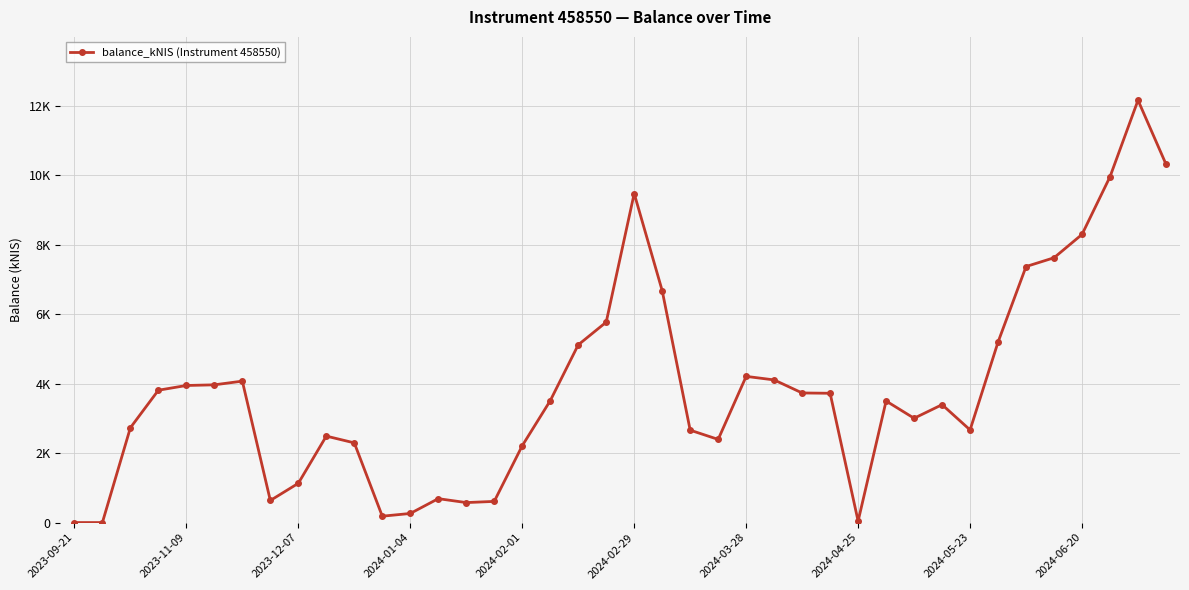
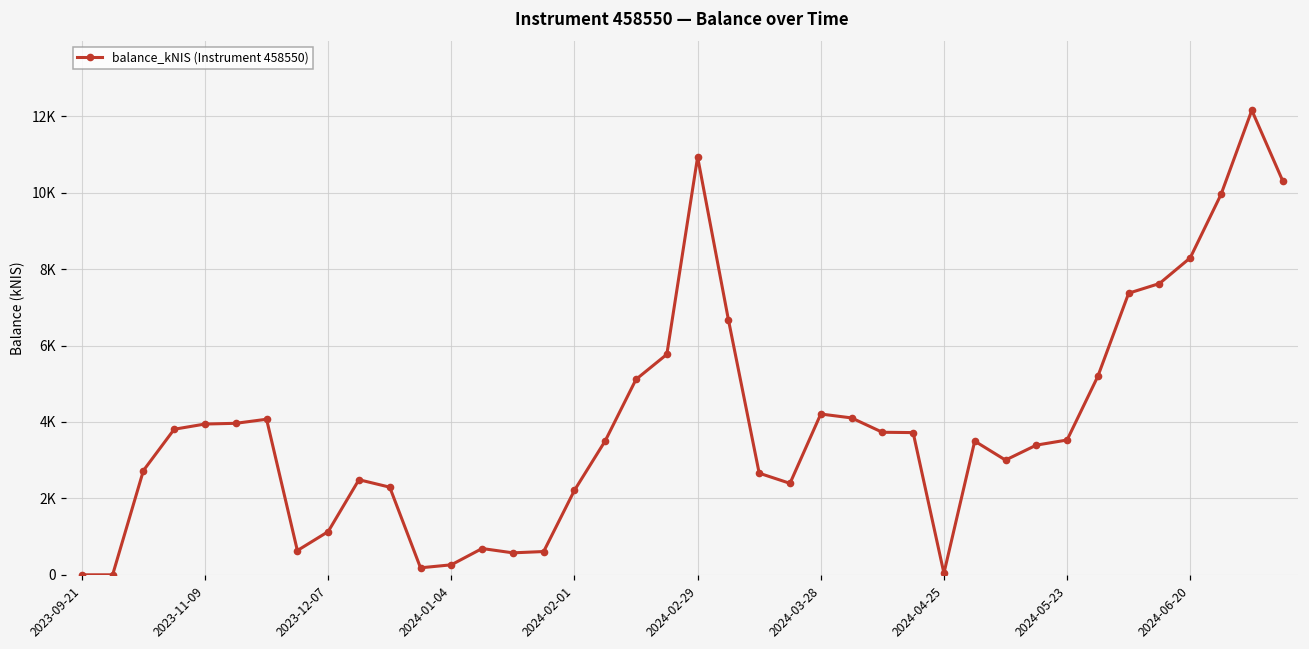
  {
    "2023-09-21": 0,
    "2023-11-09": 3900,
    "2023-12-07": 1100,
    "2024-01-04": 300,
    "2024-02-01": 2200,
-   "2024-02-29": 9500,
+   "2024-02-29": 10900,
    "2024-03-28": 4200,
    "2024-04-25": 0,
-   "2024-05-23": 2700,
+   "2024-05-23": 3500,
    "2024-06-20": 8300
  }
